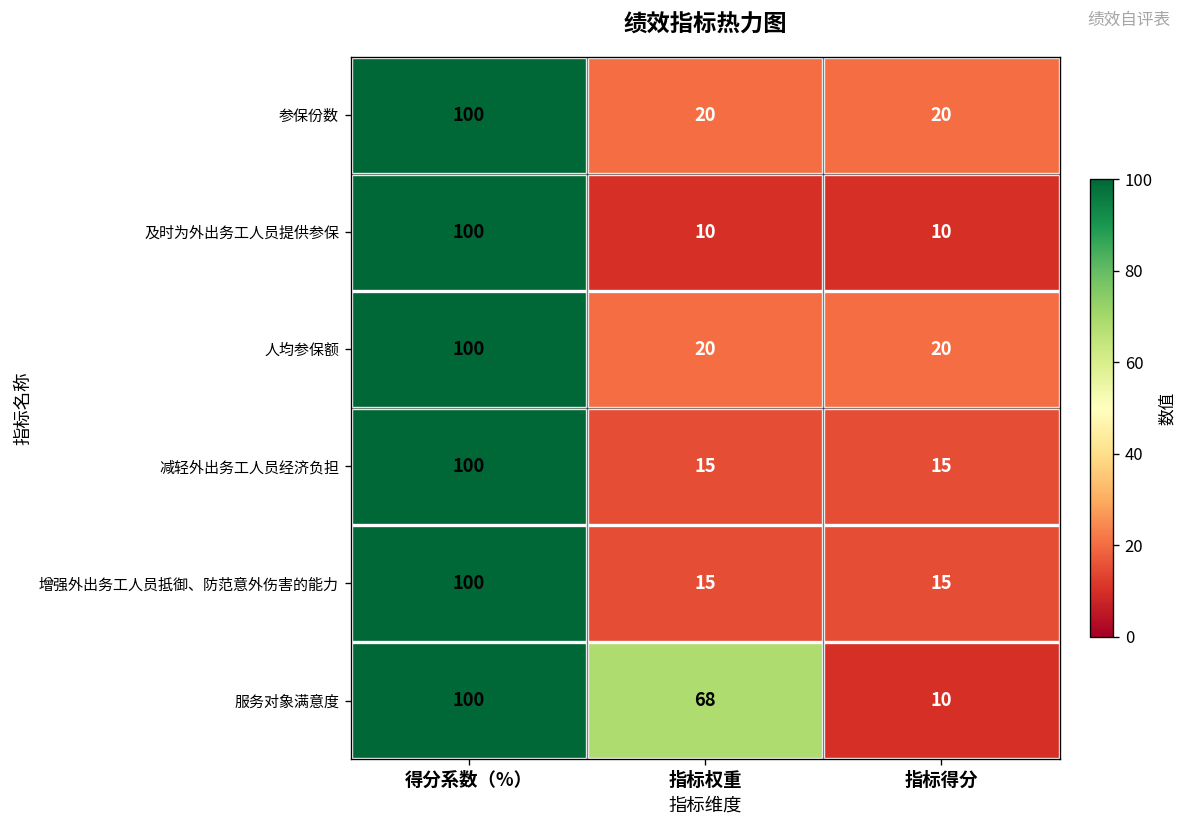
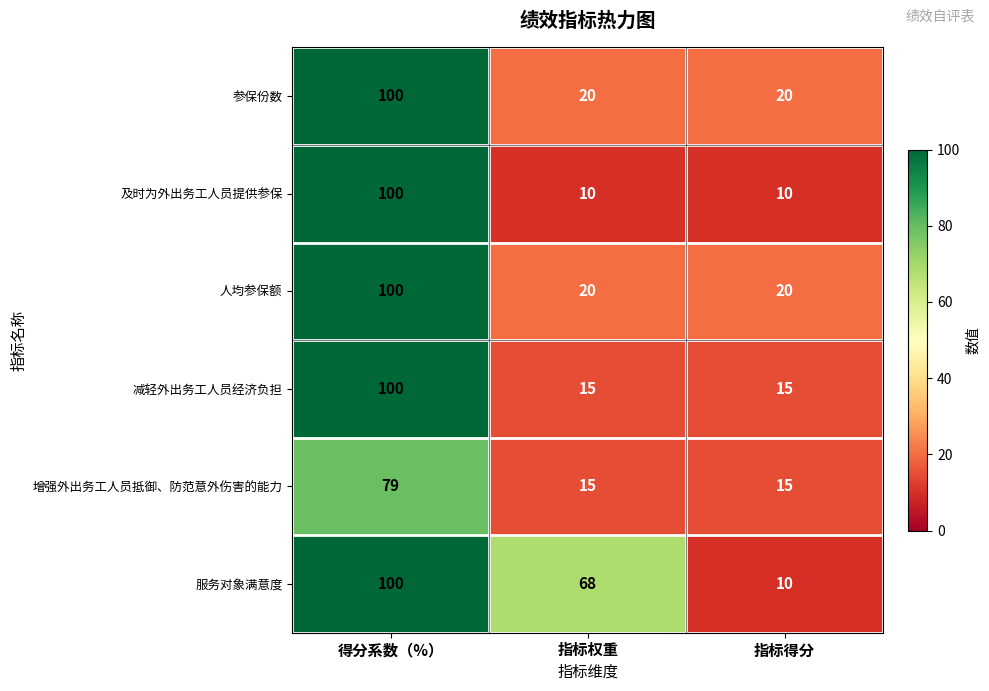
  {
    "参保份数": {
      "得分系数（%）": 100,
      "指标权重": 20,
      "指标得分": 20
    },
    "及时为外出务工人员提供参保": {
      "得分系数（%）": 100,
      "指标权重": 10,
      "指标得分": 10
    },
    "人均参保额": {
      "得分系数（%）": 100,
      "指标权重": 20,
      "指标得分": 20
    },
    "减轻外出务工人员经济负担": {
      "得分系数（%）": 100,
      "指标权重": 15,
      "指标得分": 15
    },
    "增强外出务工人员抵御、防范意外伤害的能力": {
-     "得分系数（%）": 100,
+     "得分系数（%）": 79,
      "指标权重": 15,
      "指标得分": 15
    },
    "服务对象满意度": {
      "得分系数（%）": 100,
      "指标权重": 68,
      "指标得分": 10
    }
  }
